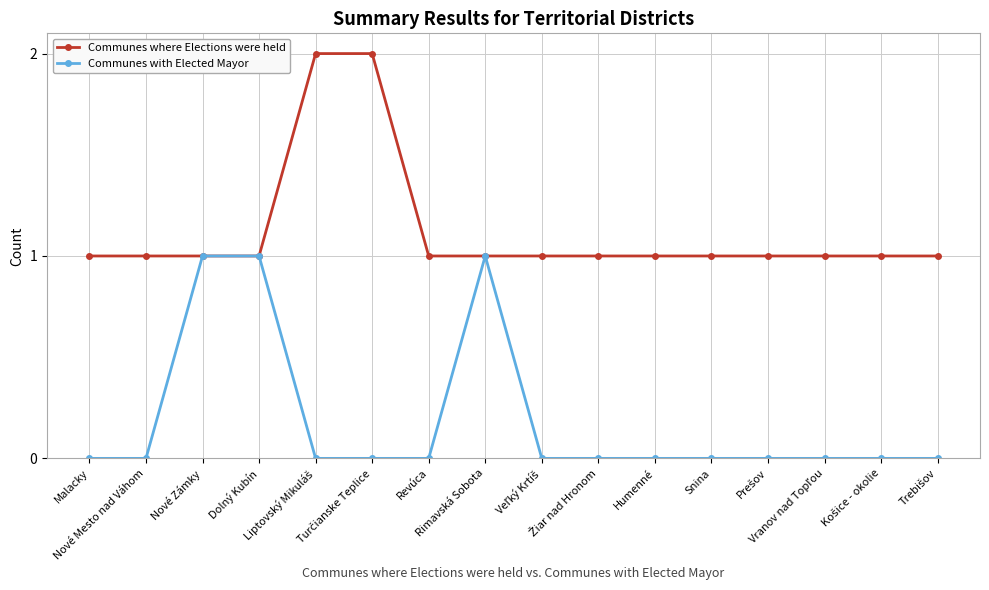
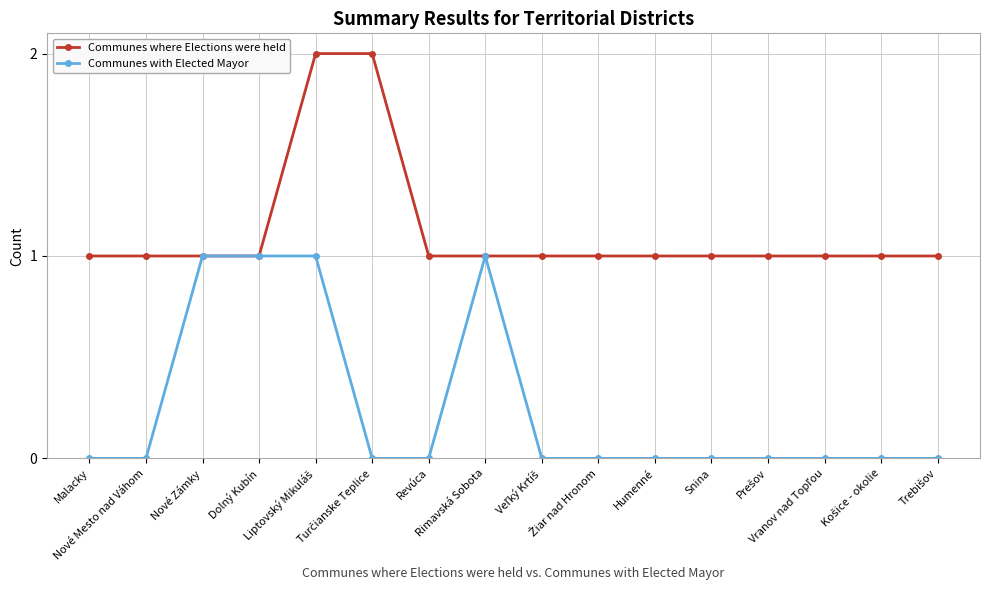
  {
    "Communes where Elections were held": {
      "Malacky": 1,
      "Nové Mesto nad Váhom": 1,
      "Liptovský Mikuláš": 2,
      "Turčianske Teplice": 2,
      "Revúca": 1,
      "Veľký Krtíš": 1,
      "Žiar nad Hronom": 1,
      "Humenné": 1,
      "Snina": 1,
      "Prešov": 1,
      "Vranov nad Topľou": 1,
      "Košice - okolie": 1,
      "Trebišov": 1
    },
    "Communes with Elected Mayor": {
      "Malacky": 0,
      "Nové Mesto nad Váhom": 0,
-     "Liptovský Mikuláš": 0,
+     "Liptovský Mikuláš": 1,
      "Turčianske Teplice": 0,
      "Revúca": 0,
      "Veľký Krtíš": 0,
      "Žiar nad Hronom": 0,
      "Humenné": 0,
      "Snina": 0,
      "Prešov": 0,
      "Vranov nad Topľou": 0,
      "Košice - okolie": 0,
      "Trebišov": 0
    }
  }
